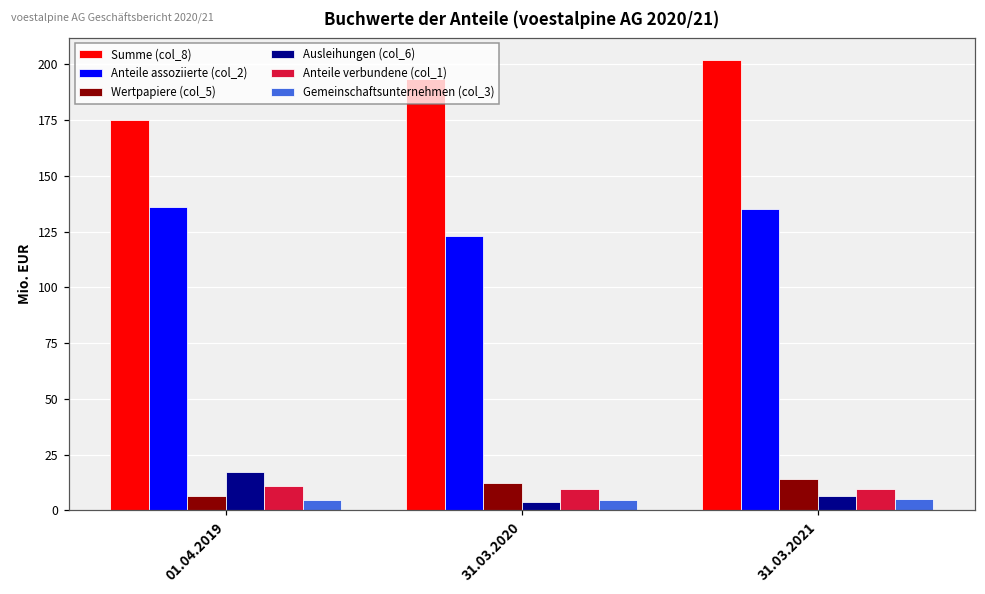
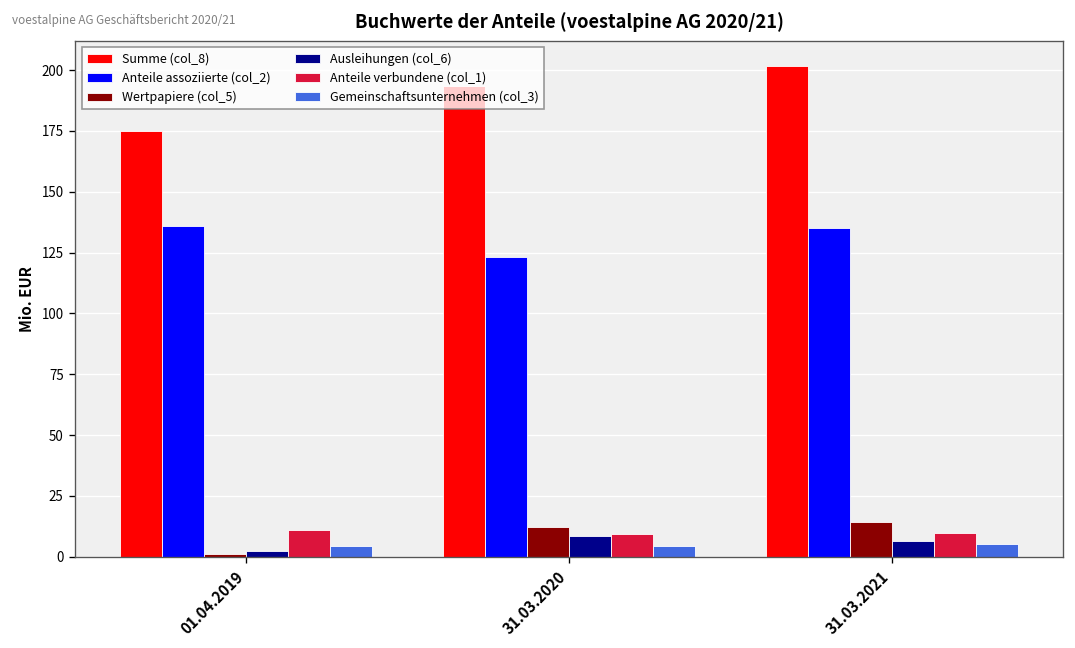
  {
    "Summe (col_8)": {
      "01.04.2019": 175,
      "31.03.2021": 202
    },
    "Anteile assoziierte (col_2)": {
      "01.04.2019": 136,
      "31.03.2020": 123,
      "31.03.2021": 135
    },
    "Wertpapiere (col_5)": {
-     "01.04.2019": 7,
+     "01.04.2019": 1,
      "31.03.2020": 12,
      "31.03.2021": 14
    },
    "Ausleihungen (col_6)": {
-     "01.04.2019": 17,
-     "31.03.2020": 4,
+     "01.04.2019": 2,
+     "31.03.2020": 9,
      "31.03.2021": 7
    },
    "Anteile verbundene (col_1)": {
      "01.04.2019": 11,
      "31.03.2020": 10,
      "31.03.2021": 10
    },
    "Gemeinschaftsunternehmen (col_3)": {
      "01.04.2019": 5,
      "31.03.2020": 5,
      "31.03.2021": 5
    }
  }
